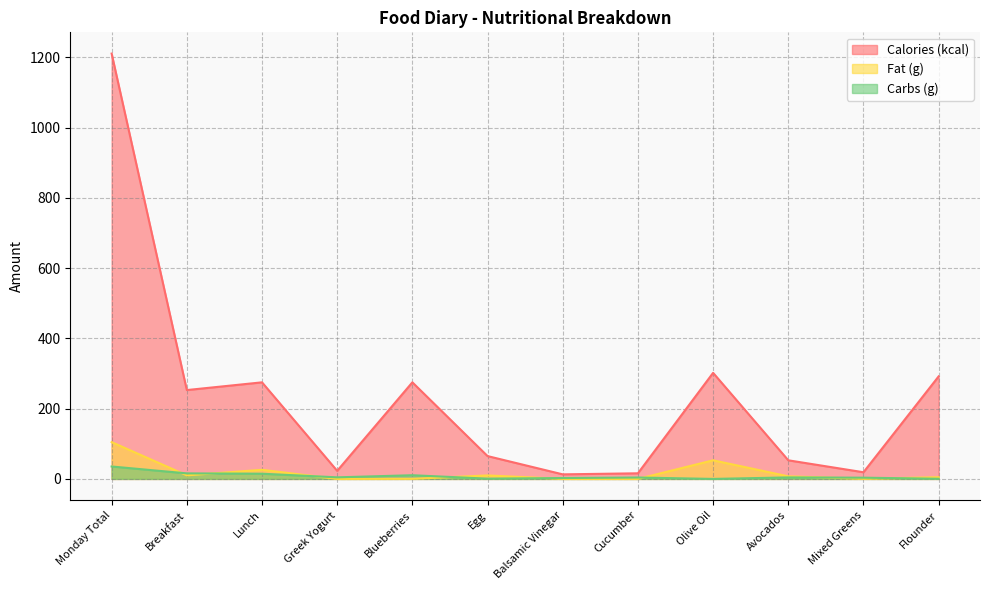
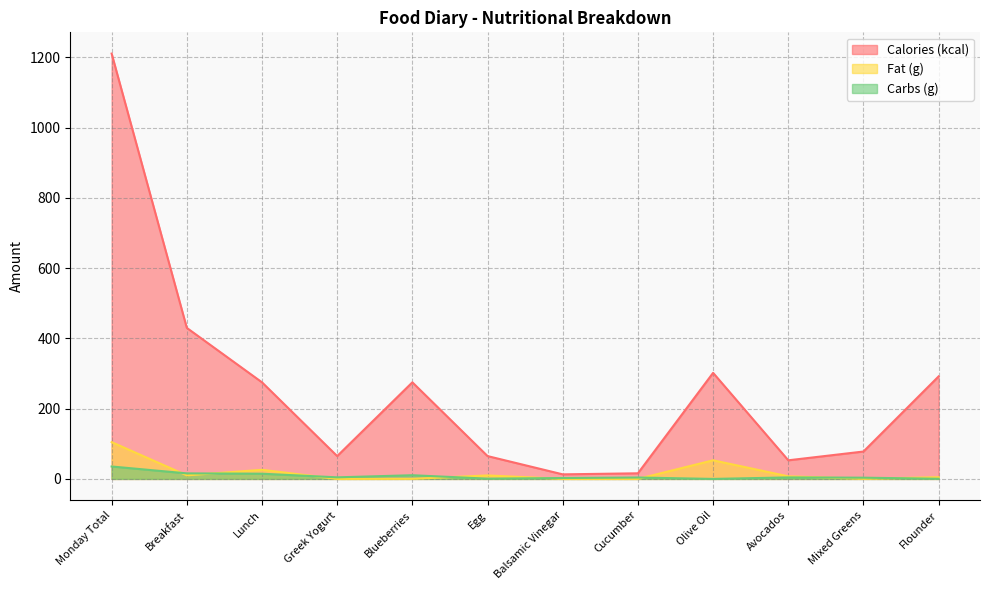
  {
    "Calories (kcal)": {
      "Monday Total": 1210,
-     "Breakfast": 250,
+     "Breakfast": 430,
      "Lunch": 280,
-     "Greek Yogurt": 20,
+     "Greek Yogurt": 70,
      "Blueberries": 280,
      "Egg": 70,
      "Balsamic Vinegar": 10,
      "Cucumber": 20,
      "Olive Oil": 300,
      "Avocados": 50,
-     "Mixed Greens": 20,
+     "Mixed Greens": 80,
      "Flounder": 290
    },
    "Fat (g)": {
      "Monday Total": 100,
      "Lunch": 30,
      "Blueberries": 0,
      "Egg": 10,
      "Olive Oil": 50
    },
    "Carbs (g)": {
      "Monday Total": 40,
      "Lunch": 10,
      "Blueberries": 10,
      "Egg": 0,
      "Olive Oil": 0
    }
  }
